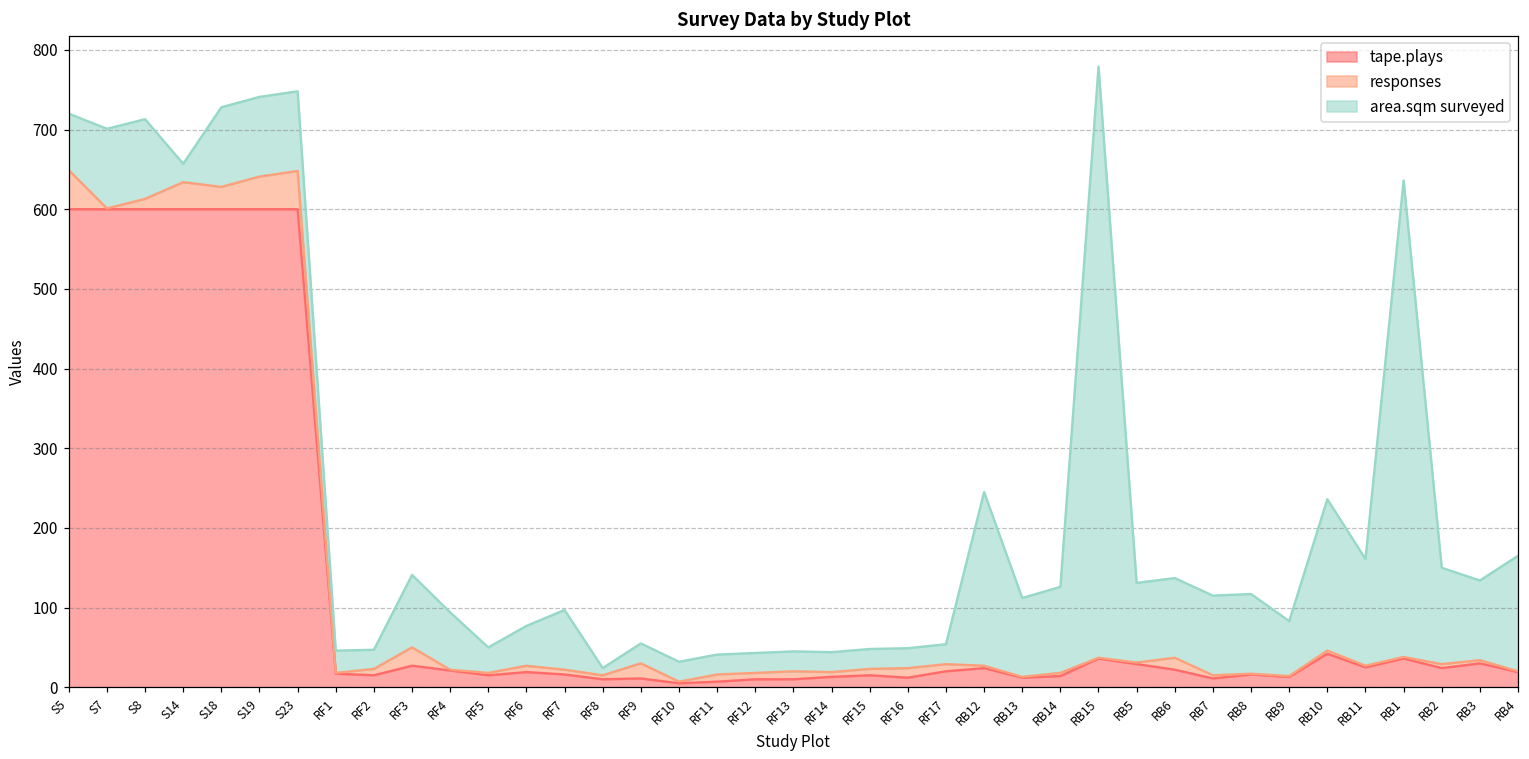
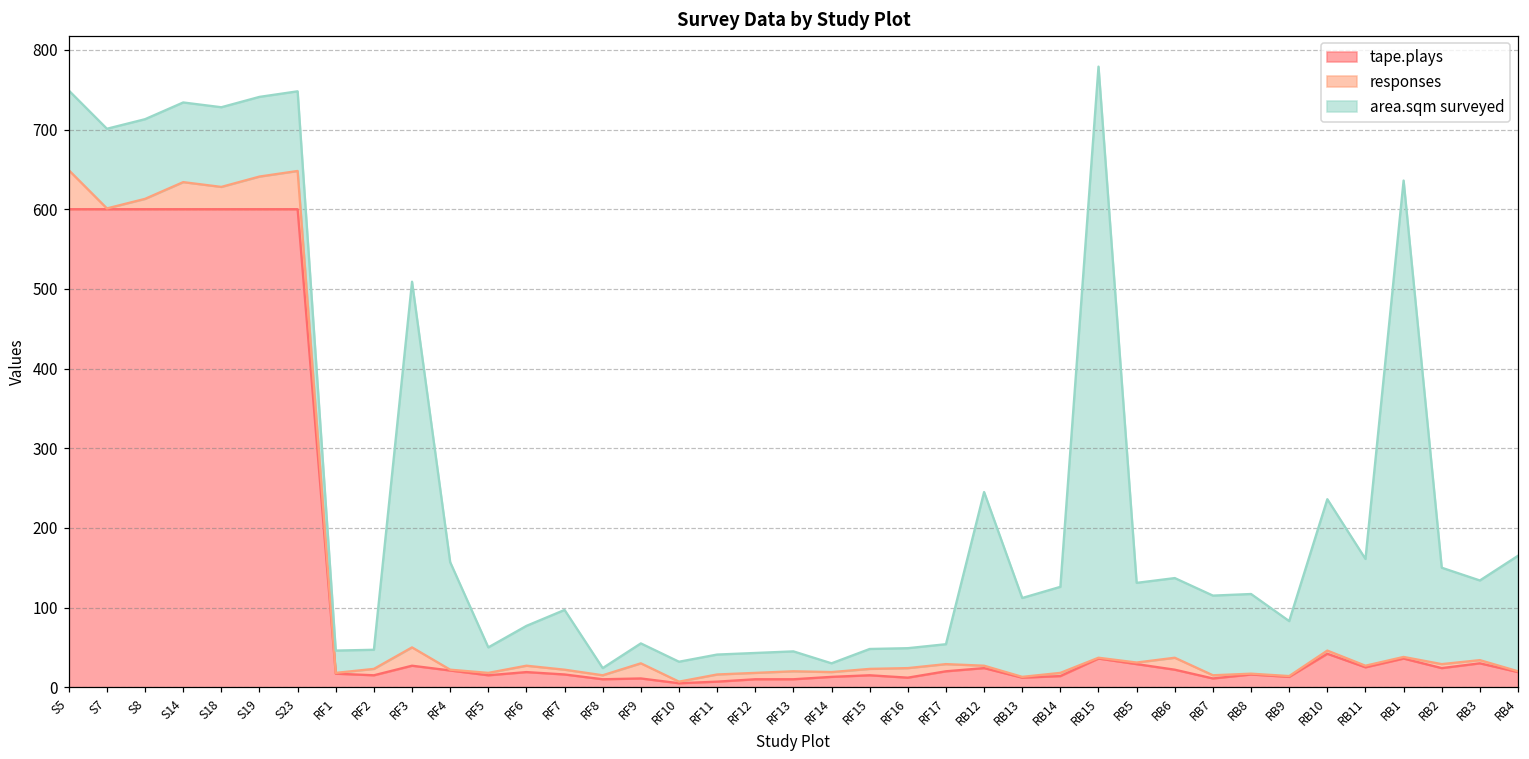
  {
    "area.sqm surveyed": {
-     "S5": 70,
+     "S5": 100,
      "S7": 100,
      "S8": 100,
-     "S14": 20,
+     "S14": 100,
      "S18": 100,
      "S19": 100,
      "S23": 100,
      "RF1": 30,
      "RF2": 20,
-     "RF3": 90,
-     "RF4": 70,
+     "RF3": 460,
+     "RF4": 140,
      "RF5": 30,
      "RF6": 50,
      "RF7": 80,
      "RF8": 10,
      "RF9": 30,
      "RF10": 30,
      "RF11": 30,
      "RF12": 30,
      "RF13": 30,
-     "RF14": 30,
+     "RF14": 10,
      "RF15": 30,
      "RF16": 30,
      "RF17": 30,
      "RB12": 220,
      "RB13": 100,
      "RB14": 110,
      "RB15": 740,
      "RB5": 100,
      "RB6": 100,
      "RB7": 100,
      "RB8": 100,
      "RB9": 70,
      "RB10": 190,
      "RB11": 130,
      "RB1": 600,
      "RB2": 120,
      "RB3": 100,
      "RB4": 150
    }
  }
